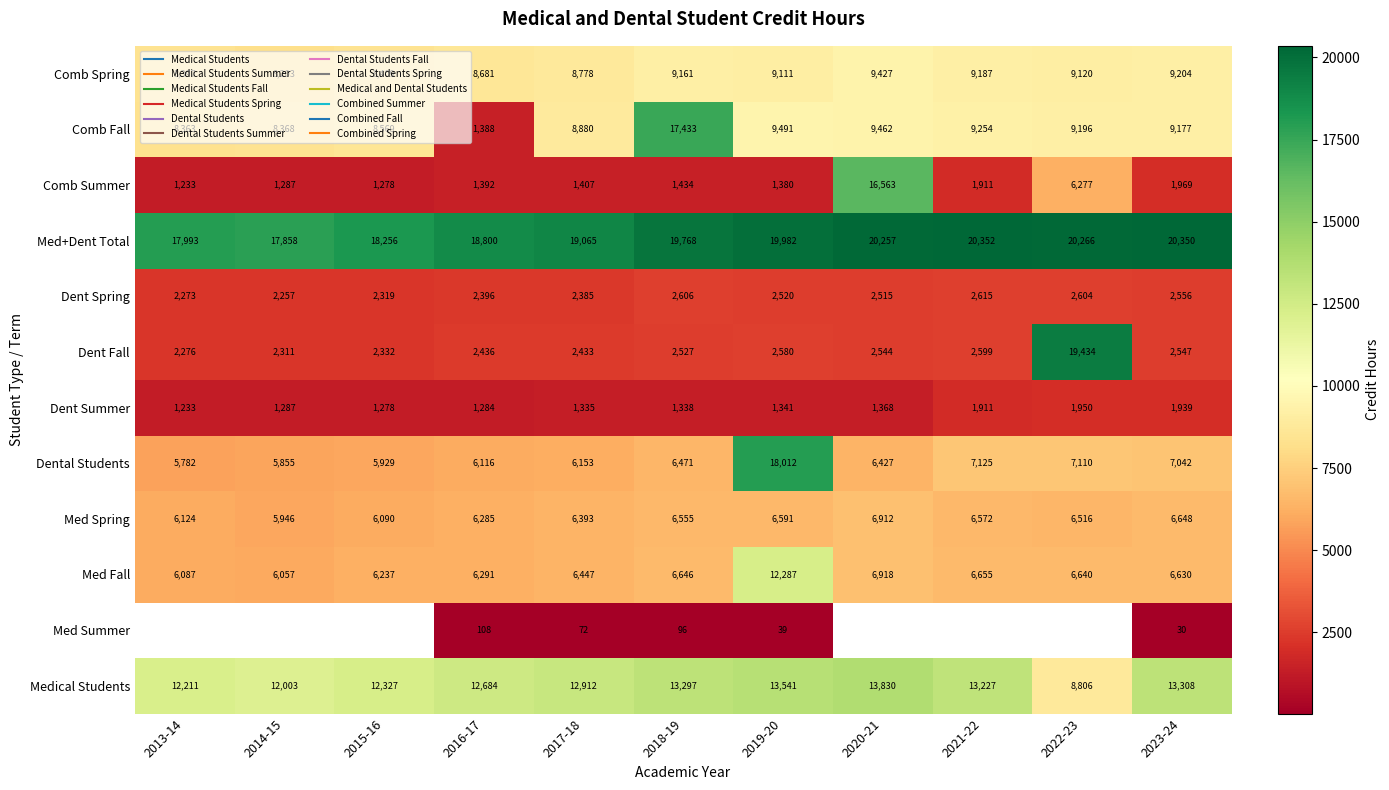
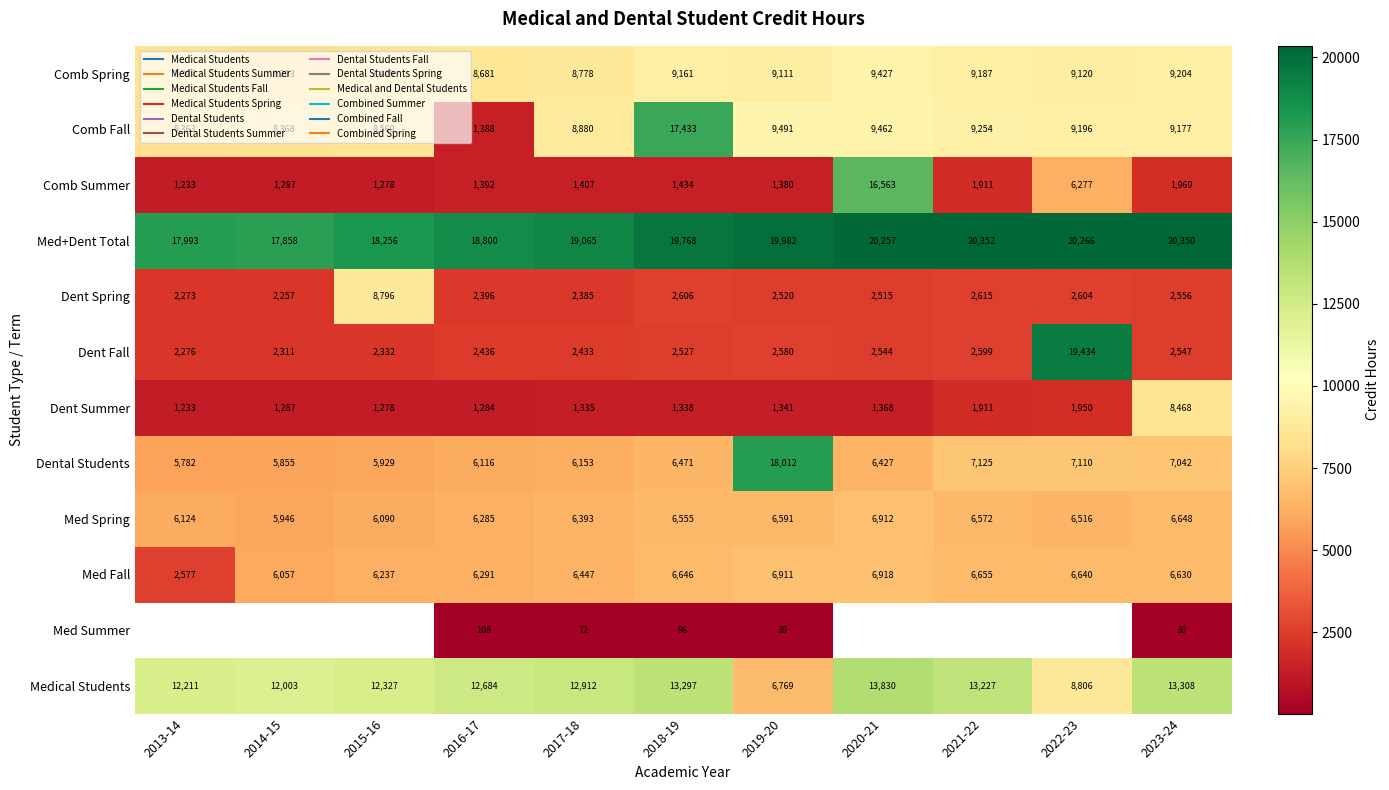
  {
    "Comb Spring": {
      "2016-17": "8,681",
      "2017-18": "8,778",
      "2018-19": "9,161",
      "2019-20": "9,111",
      "2020-21": "9,427",
      "2021-22": "9,187",
      "2022-23": "9,120",
      "2023-24": "9,204"
    },
    "Comb Fall": {
      "2016-17": "1,388",
      "2017-18": "8,880",
      "2018-19": "17,433",
      "2019-20": "9,491",
      "2020-21": "9,462",
      "2021-22": "9,254",
      "2022-23": "9,196",
      "2023-24": "9,177"
    },
    "Comb Summer": {
      "2013-14": "1,233",
      "2014-15": "1,287",
      "2015-16": "1,278",
      "2016-17": "1,392",
      "2017-18": "1,407",
      "2018-19": "1,434",
      "2019-20": "1,380",
      "2020-21": "16,563",
      "2021-22": "1,911",
      "2022-23": "6,277",
      "2023-24": "1,969"
    },
    "Med+Dent Total": {
      "2013-14": "17,993",
      "2014-15": "17,858",
      "2015-16": "18,256",
      "2016-17": "18,800",
      "2017-18": "19,065",
      "2018-19": "19,768",
      "2019-20": "19,982",
      "2020-21": "20,257",
      "2021-22": "20,352",
      "2022-23": "20,266",
      "2023-24": "20,350"
    },
    "Dent Spring": {
      "2013-14": "2,273",
      "2014-15": "2,257",
-     "2015-16": "2,319",
+     "2015-16": "8,796",
      "2016-17": "2,396",
      "2017-18": "2,385",
      "2018-19": "2,606",
      "2019-20": "2,520",
      "2020-21": "2,515",
      "2021-22": "2,615",
      "2022-23": "2,604",
      "2023-24": "2,556"
    },
    "Dent Fall": {
      "2013-14": "2,276",
      "2014-15": "2,311",
      "2015-16": "2,332",
      "2016-17": "2,436",
      "2017-18": "2,433",
      "2018-19": "2,527",
      "2019-20": "2,580",
      "2020-21": "2,544",
      "2021-22": "2,599",
      "2022-23": "19,434",
      "2023-24": "2,547"
    },
    "Dent Summer": {
      "2013-14": "1,233",
      "2014-15": "1,287",
      "2015-16": "1,278",
      "2016-17": "1,284",
      "2017-18": "1,335",
      "2018-19": "1,338",
      "2019-20": "1,341",
      "2020-21": "1,368",
      "2021-22": "1,911",
      "2022-23": "1,950",
-     "2023-24": "1,939"
+     "2023-24": "8,468"
    },
    "Dental Students": {
      "2013-14": "5,782",
      "2014-15": "5,855",
      "2015-16": "5,929",
      "2016-17": "6,116",
      "2017-18": "6,153",
      "2018-19": "6,471",
      "2019-20": "18,012",
      "2020-21": "6,427",
      "2021-22": "7,125",
      "2022-23": "7,110",
      "2023-24": "7,042"
    },
    "Med Spring": {
      "2013-14": "6,124",
      "2014-15": "5,946",
      "2015-16": "6,090",
      "2016-17": "6,285",
      "2017-18": "6,393",
      "2018-19": "6,555",
      "2019-20": "6,591",
      "2020-21": "6,912",
      "2021-22": "6,572",
      "2022-23": "6,516",
      "2023-24": "6,648"
    },
    "Med Fall": {
-     "2013-14": "6,087",
+     "2013-14": "2,577",
      "2014-15": "6,057",
      "2015-16": "6,237",
      "2016-17": "6,291",
      "2017-18": "6,447",
      "2018-19": "6,646",
-     "2019-20": "12,287",
+     "2019-20": "6,911",
      "2020-21": "6,918",
      "2021-22": "6,655",
      "2022-23": "6,640",
      "2023-24": "6,630"
    },
    "Med Summer": {
      "2016-17": "108",
      "2017-18": "72",
      "2018-19": "96",
      "2019-20": "39",
      "2023-24": "30"
    },
    "Medical Students": {
      "2013-14": "12,211",
      "2014-15": "12,003",
      "2015-16": "12,327",
      "2016-17": "12,684",
      "2017-18": "12,912",
      "2018-19": "13,297",
-     "2019-20": "13,541",
+     "2019-20": "6,769",
      "2020-21": "13,830",
      "2021-22": "13,227",
      "2022-23": "8,806",
      "2023-24": "13,308"
    }
  }
